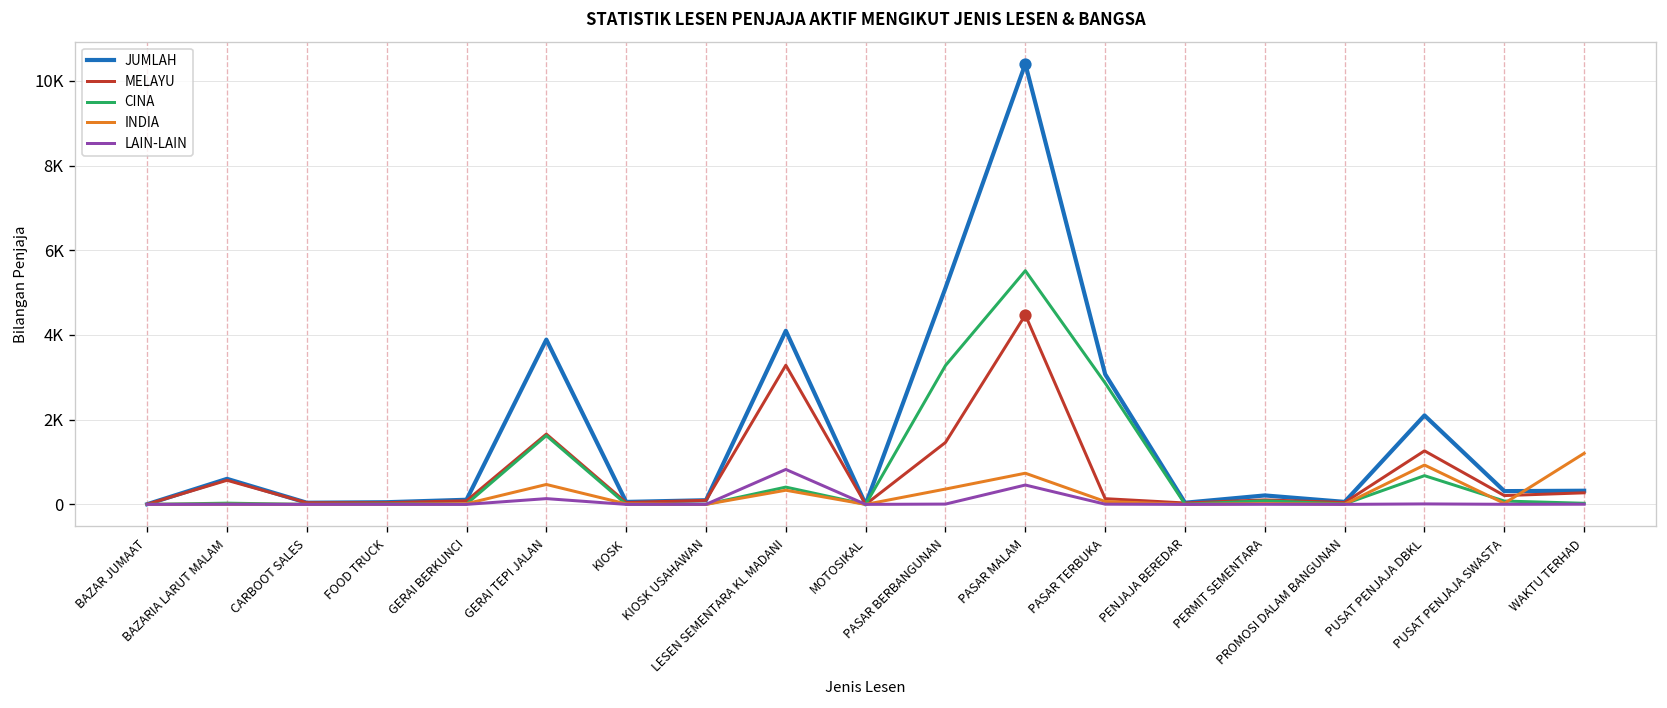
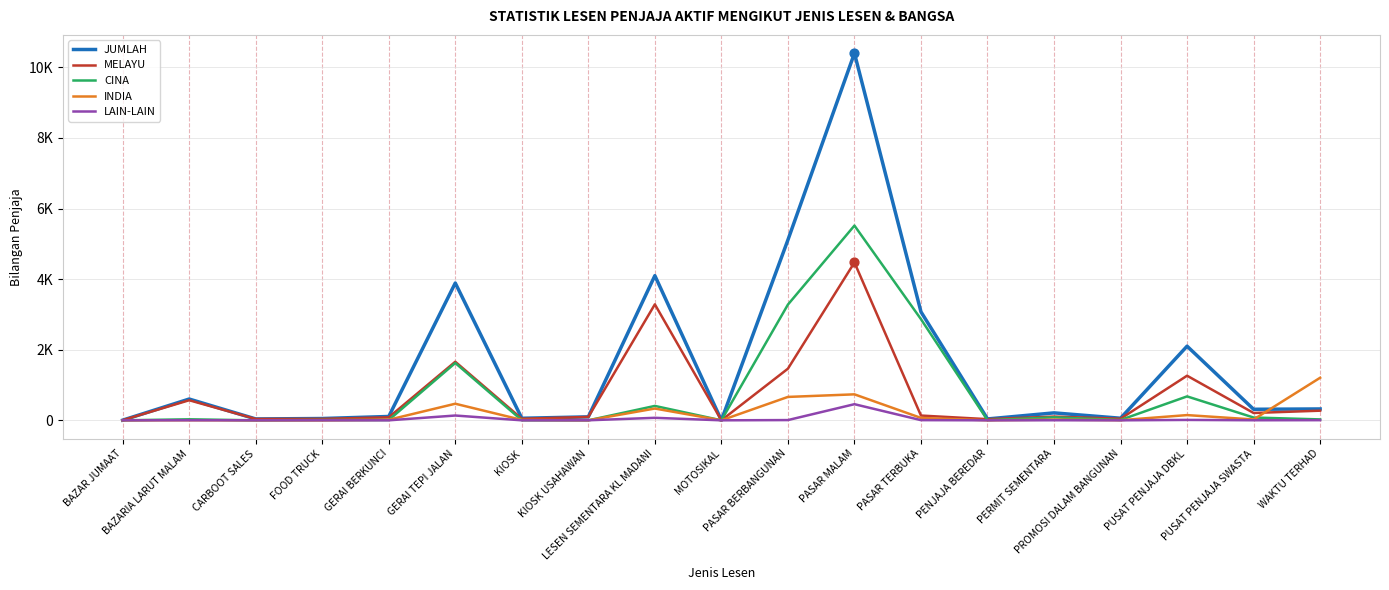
  {
    "CINA": {
      "LESEN SEMENTARA KL MADANI": 400,
      "PASAR BERBANGUNAN": 3300,
      "PASAR MALAM": 5500,
      "PASAR TERBUKA": 2900,
      "PUSAT PENJAJA DBKL": 700
    },
    "INDIA": {
      "GERAI TEPI JALAN": 500,
      "LESEN SEMENTARA KL MADANI": 300,
-     "PASAR BERBANGUNAN": 400,
+     "PASAR BERBANGUNAN": 700,
      "PASAR MALAM": 700,
-     "PUSAT PENJAJA DBKL": 900,
+     "PUSAT PENJAJA DBKL": 100,
      "WAKTU TERHAD": 1200
    },
    "LAIN-LAIN": {
      "GERAI TEPI JALAN": 100,
-     "LESEN SEMENTARA KL MADANI": 800,
+     "LESEN SEMENTARA KL MADANI": 100,
      "PASAR BERBANGUNAN": 0,
      "PASAR MALAM": 500,
      "PUSAT PENJAJA DBKL": 0
    }
  }
